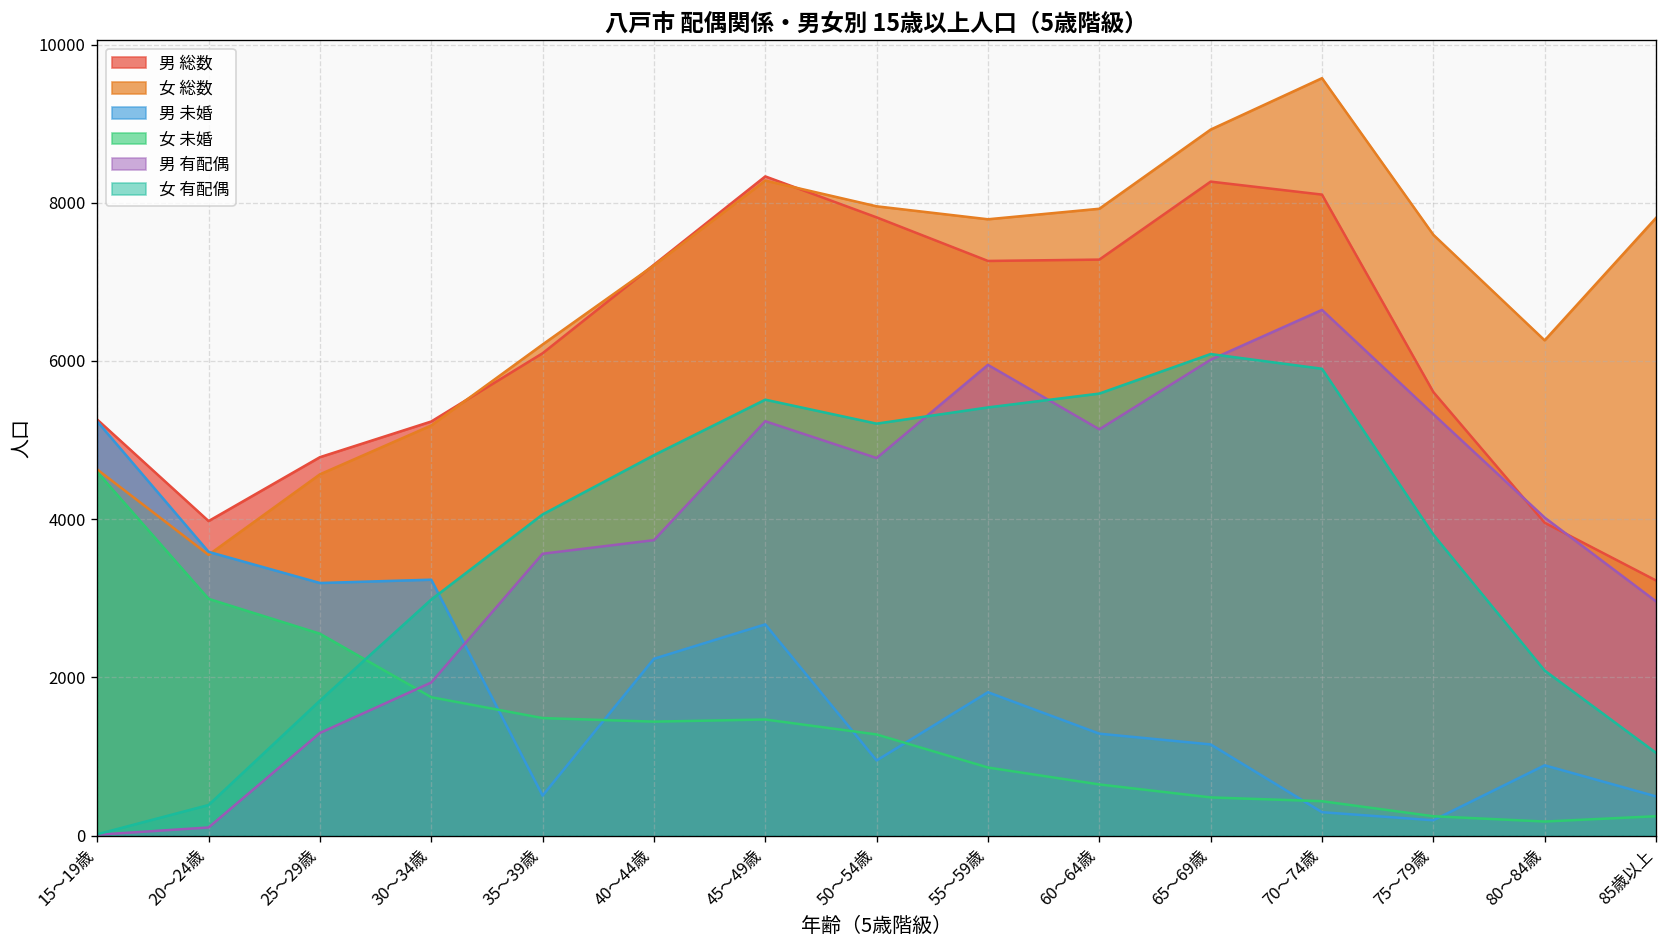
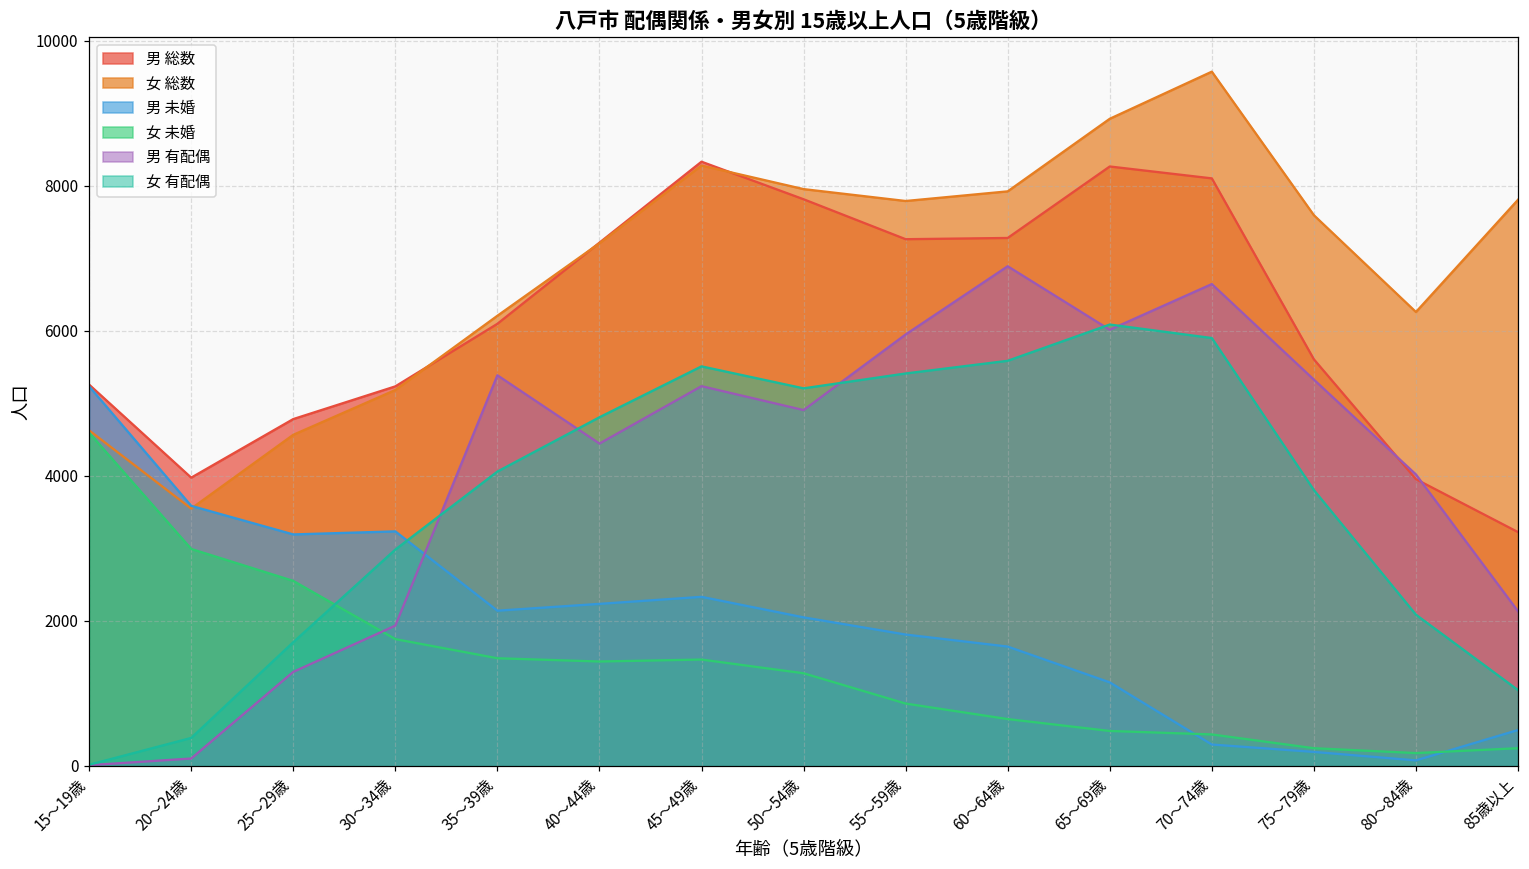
  {
    "男 未婚": {
      "25～29歳": 3200,
      "30～34歳": 3200,
-     "35～39歳": 500,
+     "35～39歳": 2100,
      "40～44歳": 2200,
-     "45～49歳": 2700,
-     "50～54歳": 900,
+     "45～49歳": 2300,
+     "50～54歳": 2000,
      "55～59歳": 1800,
-     "60～64歳": 1300,
+     "60～64歳": 1600,
      "65～69歳": 1200,
      "70～74歳": 300,
      "75～79歳": 200,
-     "80～84歳": 900,
+     "80～84歳": 100,
      "85歳以上": 500
    },
    "男 有配偶": {
      "20～24歳": 100,
      "25～29歳": 1300,
      "30～34歳": 1900,
-     "35～39歳": 3600,
-     "40～44歳": 3700,
+     "35～39歳": 5400,
+     "40～44歳": 4400,
      "45～49歳": 5200,
-     "50～54歳": 4800,
+     "50～54歳": 4900,
      "55～59歳": 6000,
-     "60～64歳": 5100,
+     "60～64歳": 6900,
      "65～69歳": 6000,
      "70～74歳": 6600,
      "75～79歳": 5300,
      "80～84歳": 4000,
-     "85歳以上": 3000
+     "85歳以上": 2100
    }
  }
